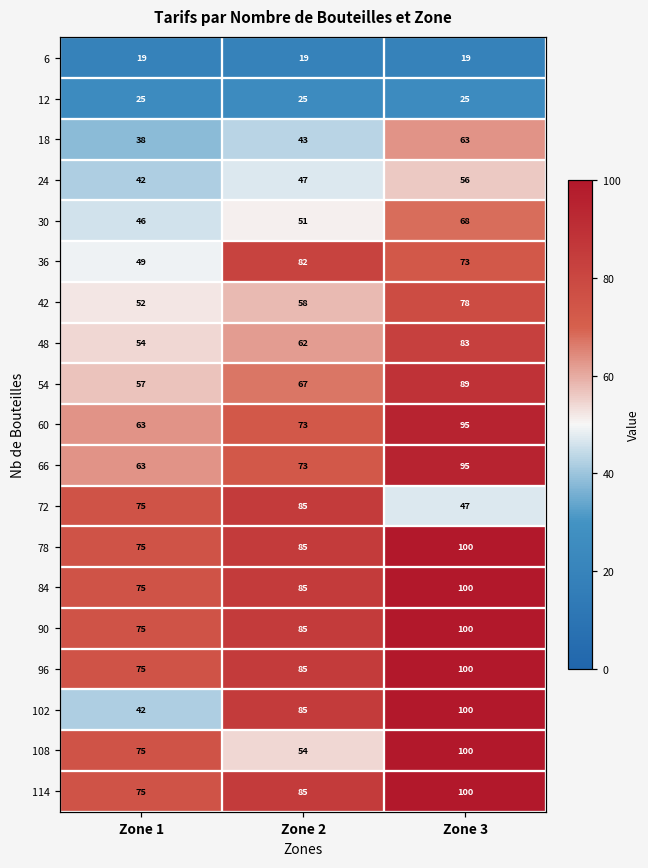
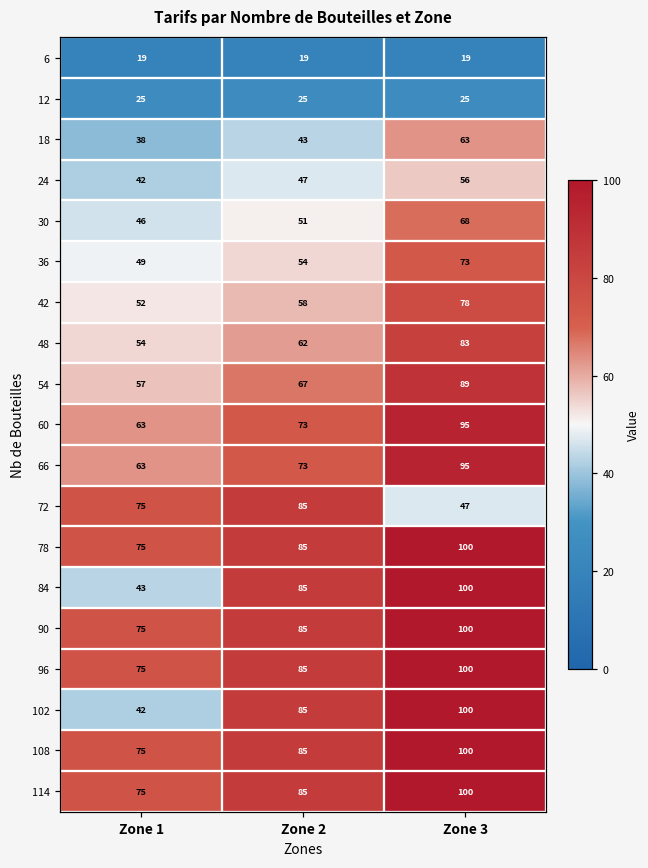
  {
    "6": {
      "Zone 1": 19,
      "Zone 2": 19,
      "Zone 3": 19
    },
    "12": {
      "Zone 1": 25,
      "Zone 2": 25,
      "Zone 3": 25
    },
    "18": {
      "Zone 1": 38,
      "Zone 2": 43,
      "Zone 3": 63
    },
    "24": {
      "Zone 1": 42,
      "Zone 2": 47,
      "Zone 3": 56
    },
    "30": {
      "Zone 1": 46,
      "Zone 2": 51,
      "Zone 3": 68
    },
    "36": {
      "Zone 1": 49,
-     "Zone 2": 82,
+     "Zone 2": 54,
      "Zone 3": 73
    },
    "42": {
      "Zone 1": 52,
      "Zone 2": 58,
      "Zone 3": 78
    },
    "48": {
      "Zone 1": 54,
      "Zone 2": 62,
      "Zone 3": 83
    },
    "54": {
      "Zone 1": 57,
      "Zone 2": 67,
      "Zone 3": 89
    },
    "60": {
      "Zone 1": 63,
      "Zone 2": 73,
      "Zone 3": 95
    },
    "66": {
      "Zone 1": 63,
      "Zone 2": 73,
      "Zone 3": 95
    },
    "72": {
      "Zone 1": 75,
      "Zone 2": 85,
      "Zone 3": 47
    },
    "78": {
      "Zone 1": 75,
      "Zone 2": 85,
      "Zone 3": 100
    },
    "84": {
-     "Zone 1": 75,
+     "Zone 1": 43,
      "Zone 2": 85,
      "Zone 3": 100
    },
    "90": {
      "Zone 1": 75,
      "Zone 2": 85,
      "Zone 3": 100
    },
    "96": {
      "Zone 1": 75,
      "Zone 2": 85,
      "Zone 3": 100
    },
    "102": {
      "Zone 1": 42,
      "Zone 2": 85,
      "Zone 3": 100
    },
    "108": {
      "Zone 1": 75,
-     "Zone 2": 54,
+     "Zone 2": 85,
      "Zone 3": 100
    },
    "114": {
      "Zone 1": 75,
      "Zone 2": 85,
      "Zone 3": 100
    }
  }
